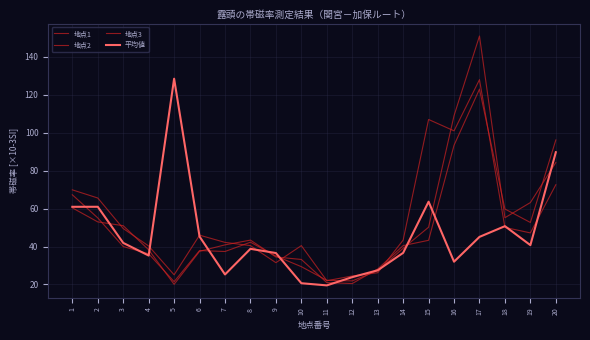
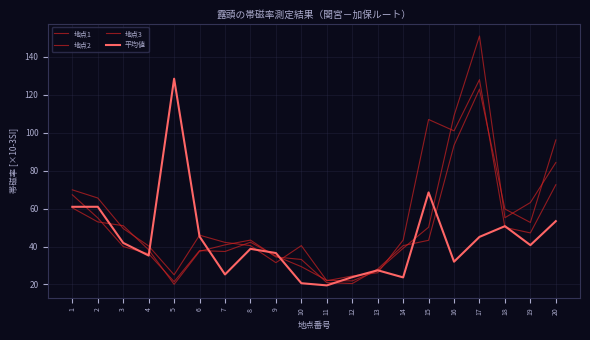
  {
    "平均値": {
      "2": 61,
      "3": 42,
      "5": 128,
      "7": 25,
      "8": 39,
      "9": 37,
      "10": 21,
      "11": 20,
-     "14": 37,
-     "15": 64,
+     "14": 24,
+     "15": 69,
      "16": 32,
      "17": 45,
      "19": 41,
-     "20": 90
+     "20": 53
    }
  }
